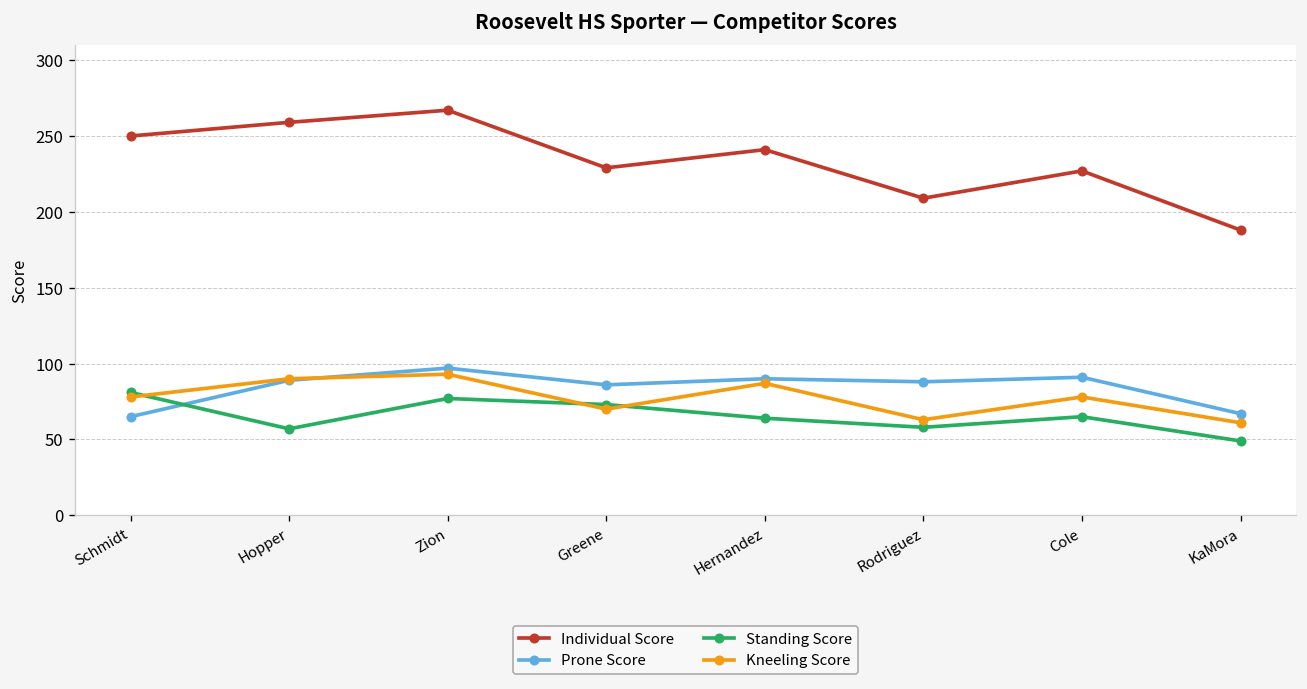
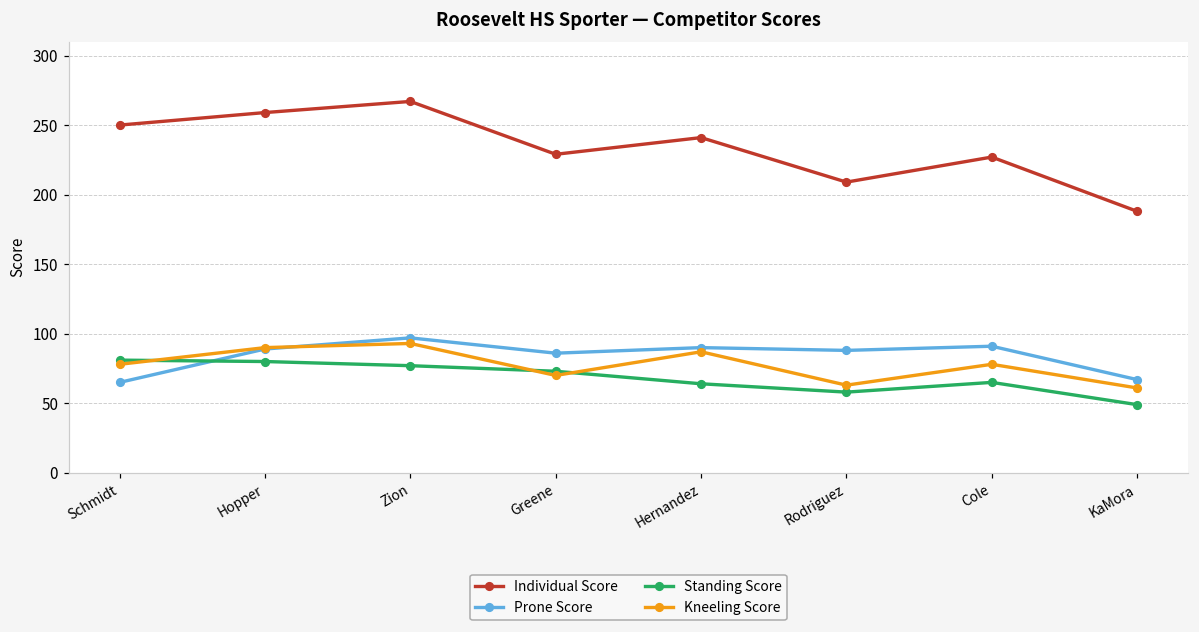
  {
    "Individual Score": {
      "Schmidt": 250,
      "Hopper": 259,
      "Zion": 267,
      "Greene": 229,
      "Hernandez": 241,
      "Rodriguez": 209,
      "Cole": 227,
      "KaMora": 188
    },
    "Prone Score": {
      "Schmidt": 65,
      "Zion": 97,
      "Greene": 86,
      "Hernandez": 90,
      "Rodriguez": 88,
      "Cole": 91,
      "KaMora": 67
    },
    "Standing Score": {
      "Schmidt": 81,
-     "Hopper": 57,
+     "Hopper": 80,
      "Zion": 77,
      "Greene": 73,
      "Hernandez": 64,
      "Rodriguez": 58,
      "Cole": 65,
      "KaMora": 49
    },
    "Kneeling Score": {
      "Schmidt": 78,
      "Zion": 93,
      "Greene": 70,
      "Hernandez": 87,
      "Rodriguez": 63,
      "Cole": 78,
      "KaMora": 61
    }
  }
